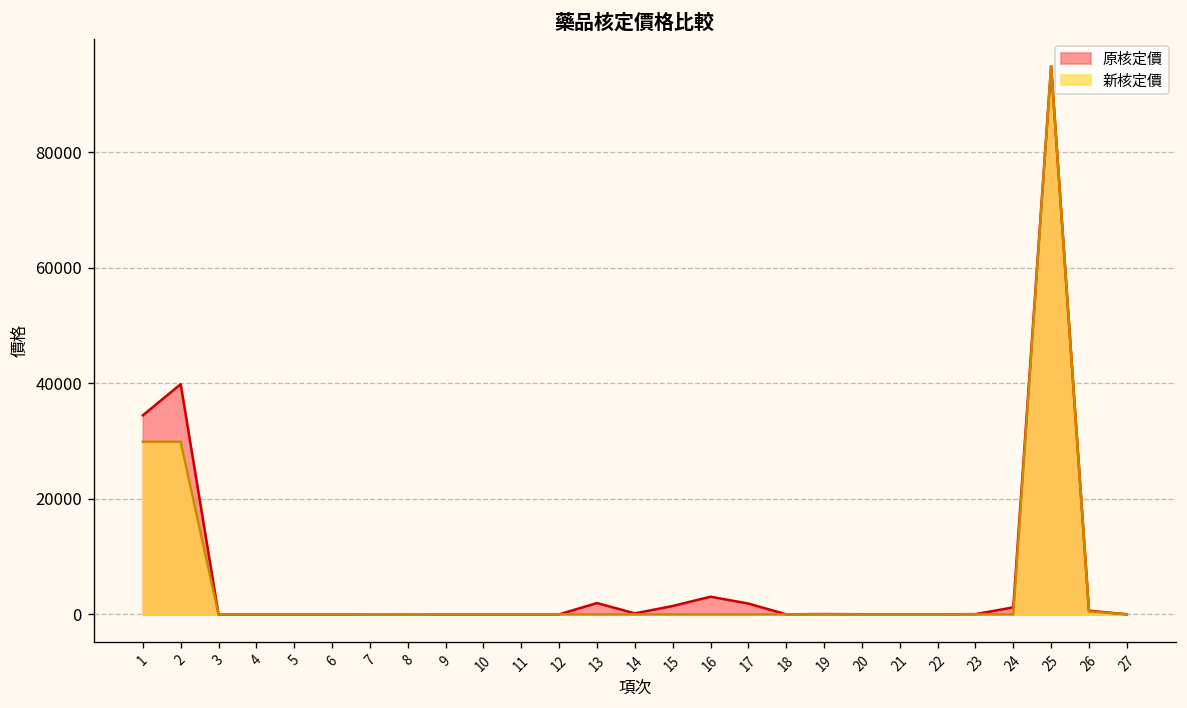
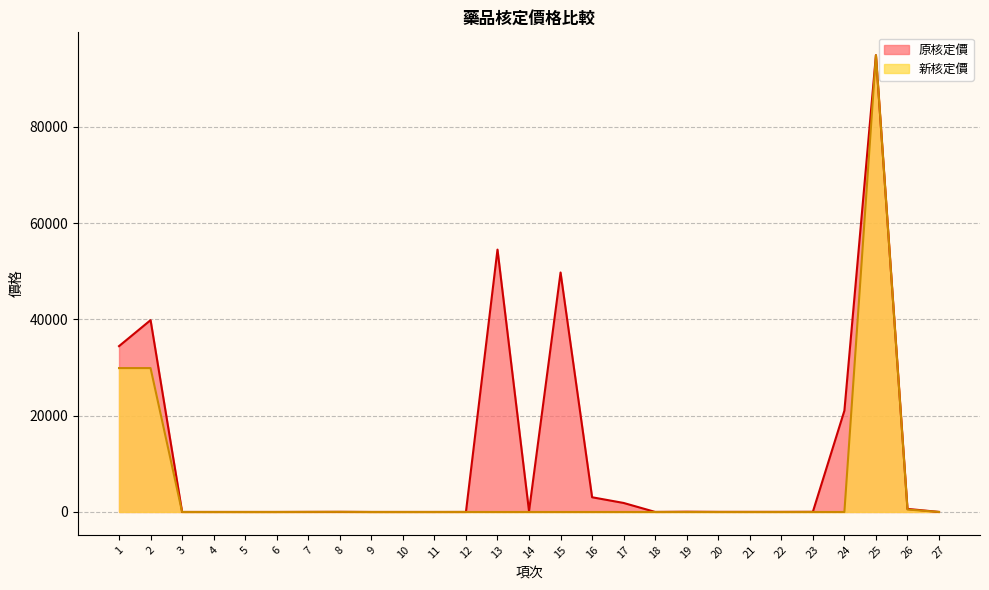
  {
    "原核定價": {
      "1": 34000,
      "2": 40000,
-     "13": 2000,
-     "15": 1000,
+     "13": 55000,
+     "15": 50000,
      "16": 3000,
      "17": 2000,
-     "24": 1000
+     "24": 21000
    },
    "新核定價": {
      "1": 30000,
      "2": 30000,
      "13": 0,
      "15": 0,
      "16": 0,
      "17": 0,
      "24": 0
    }
  }
